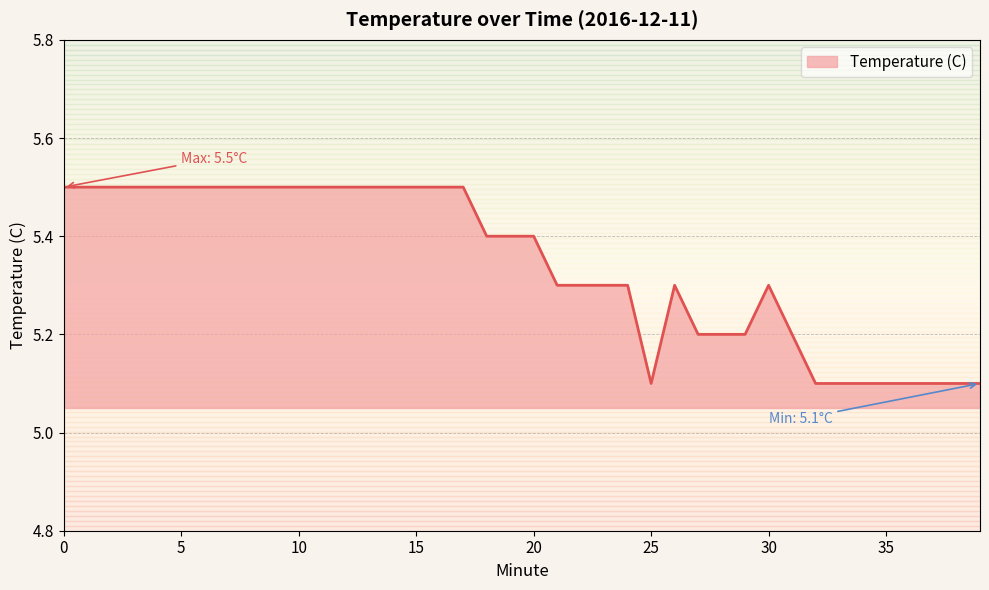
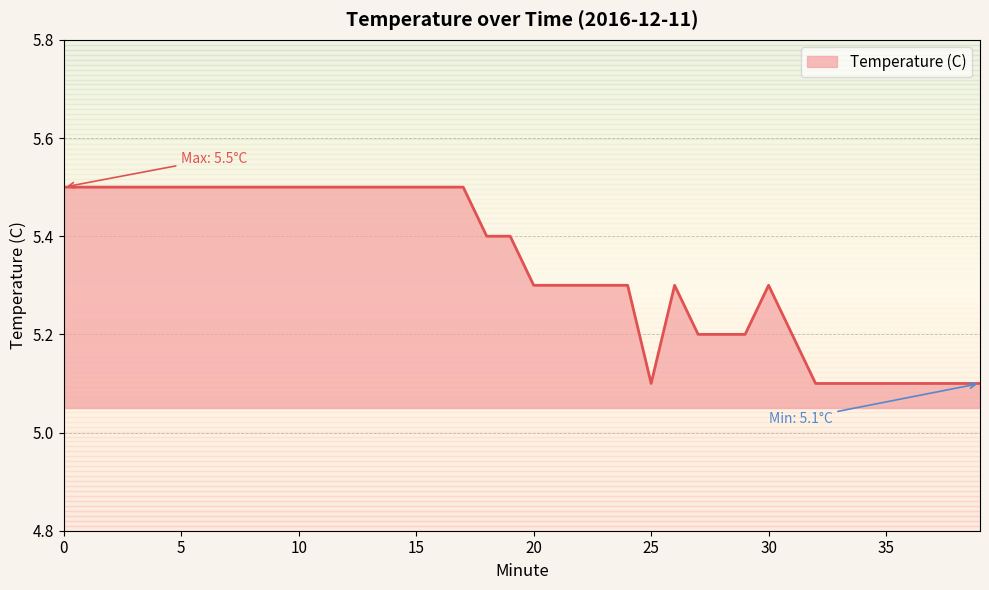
  {
    "0": 5.5,
    "10": 5.5,
    "15": 5.5,
-   "20": 5.4,
+   "20": 5.3,
    "25": 5.1,
    "30": 5.3
  }
